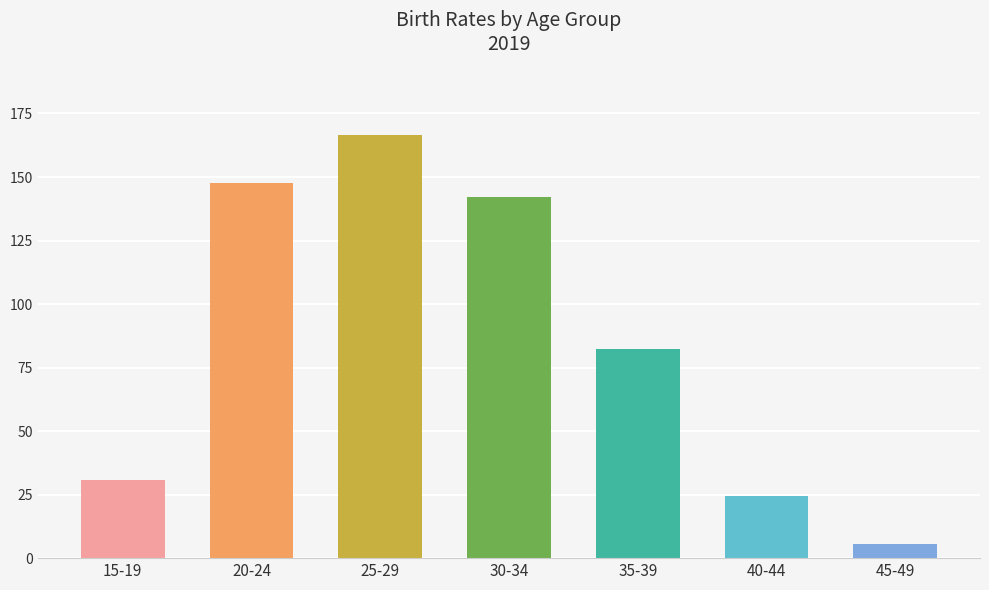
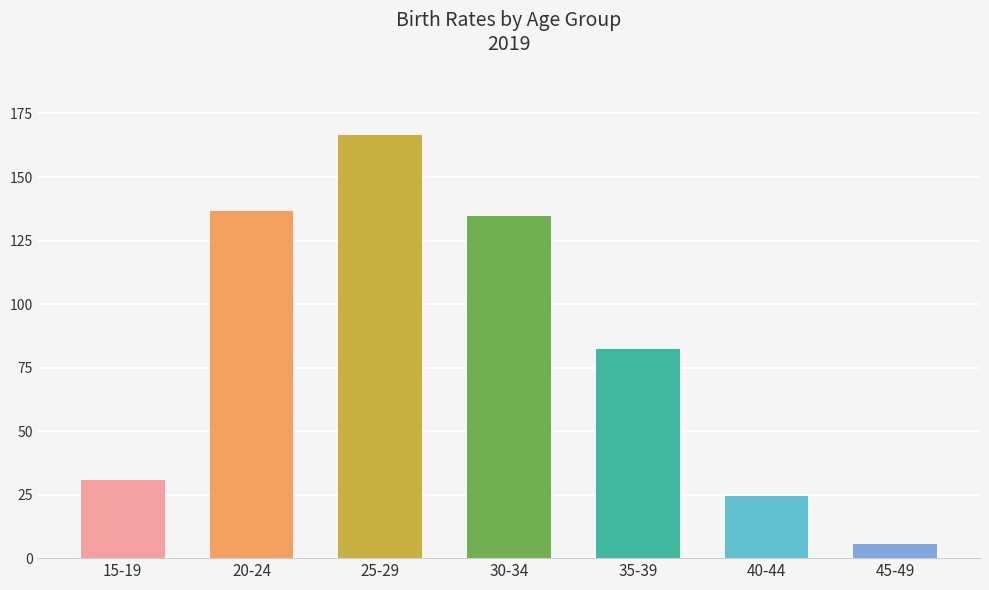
  {
    "15-19": 31,
-   "20-24": 148,
+   "20-24": 137,
    "25-29": 167,
-   "30-34": 142,
+   "30-34": 135,
    "35-39": 83,
    "40-44": 24,
    "45-49": 6
  }
